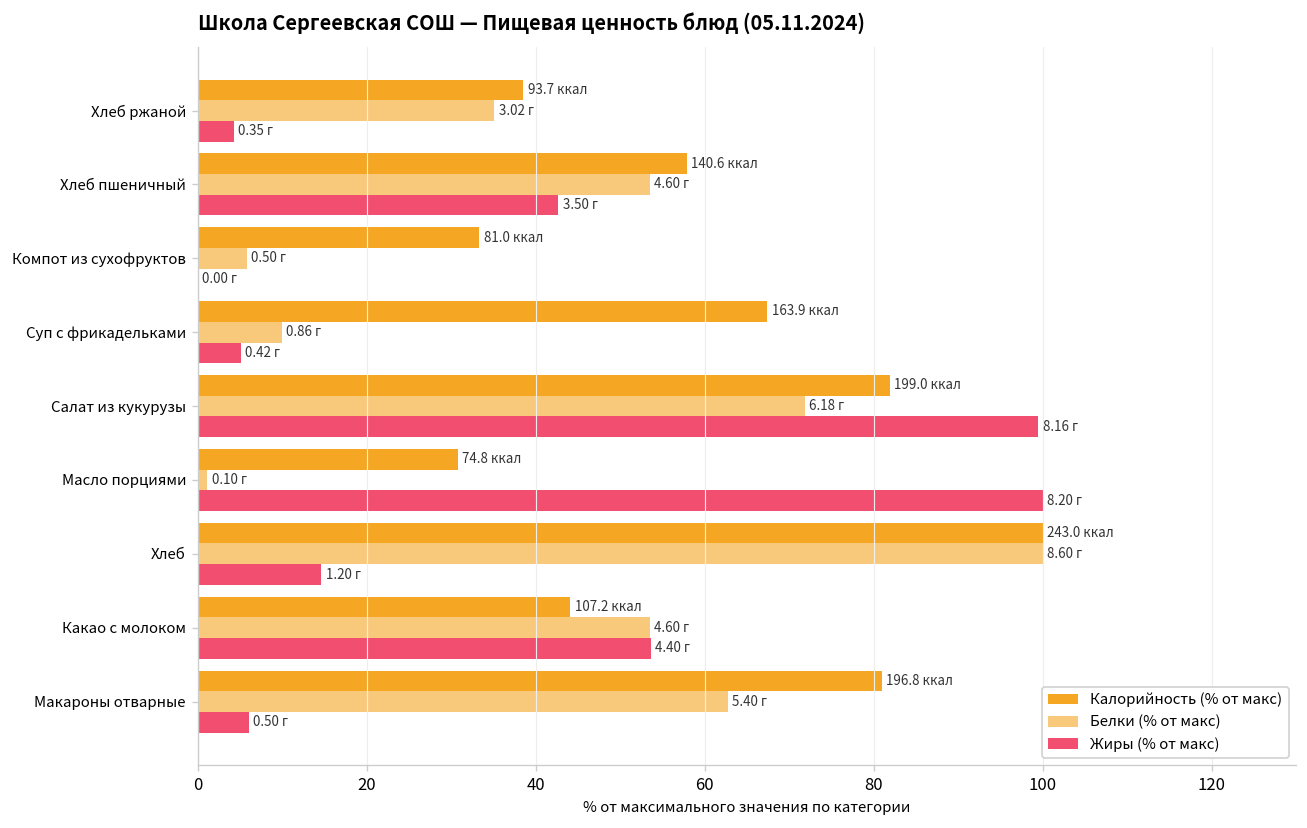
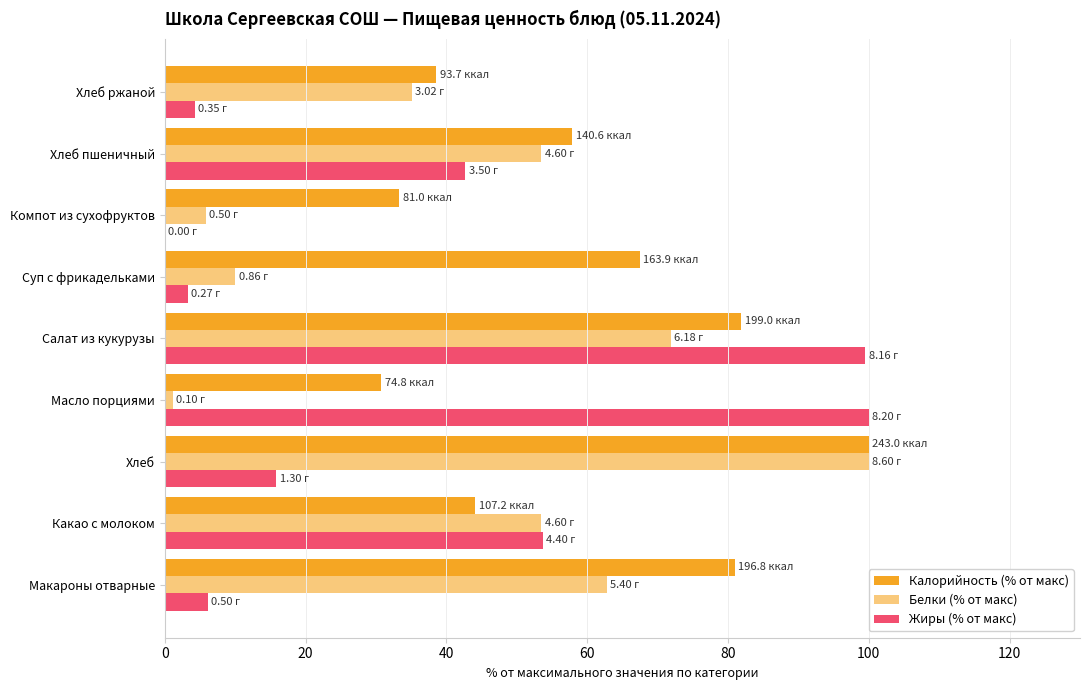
  {
    "Жиры (% от макс)": {
      "Компот из сухофруктов": 0.00,
-     "Суп с фрикадельками": 0.42,
-     "Хлеб": 1.20
+     "Суп с фрикадельками": 0.27,
+     "Хлеб": 1.30
    }
  }
